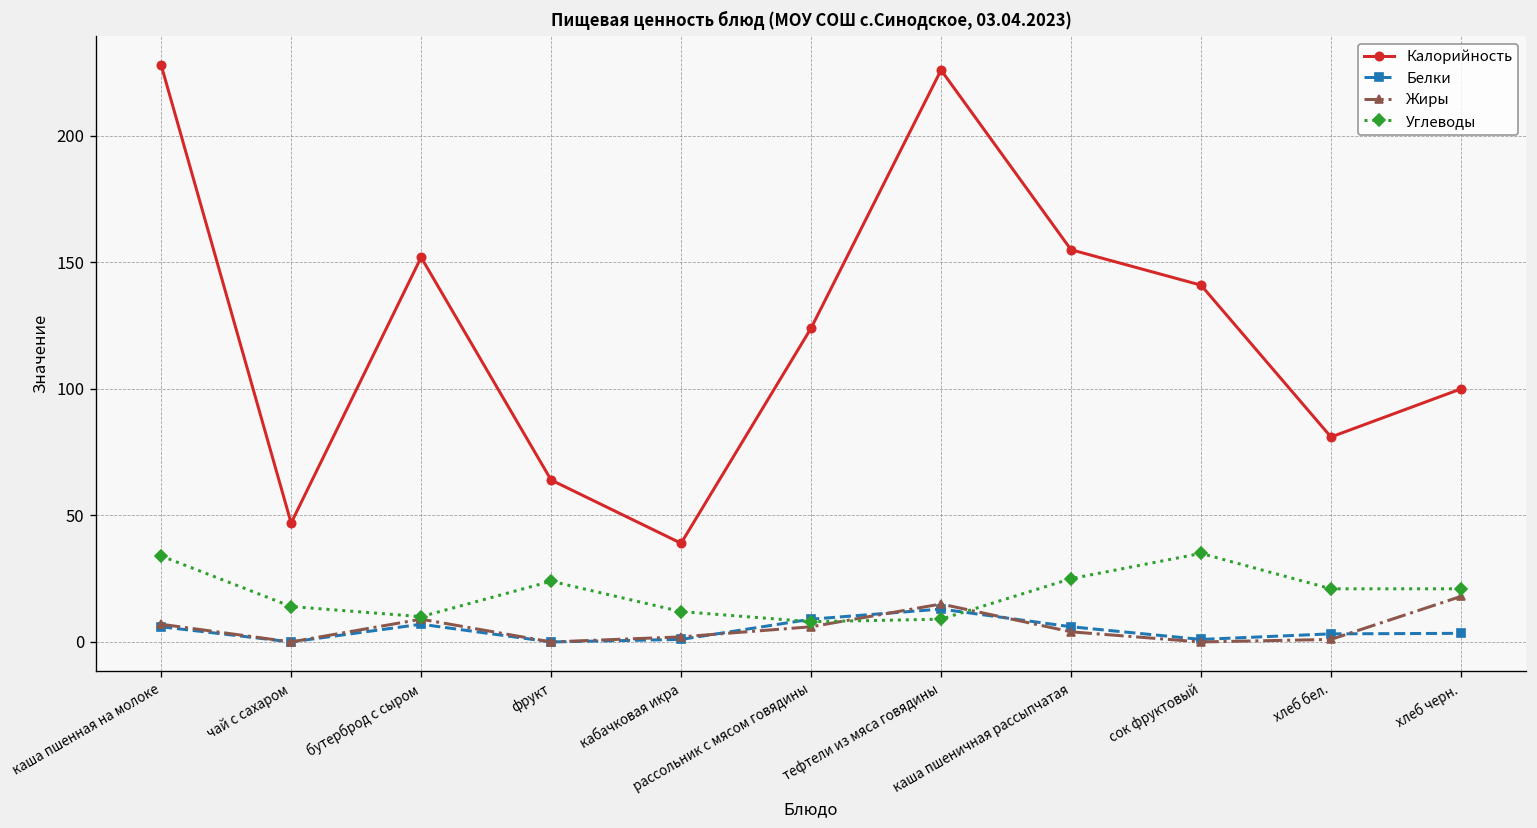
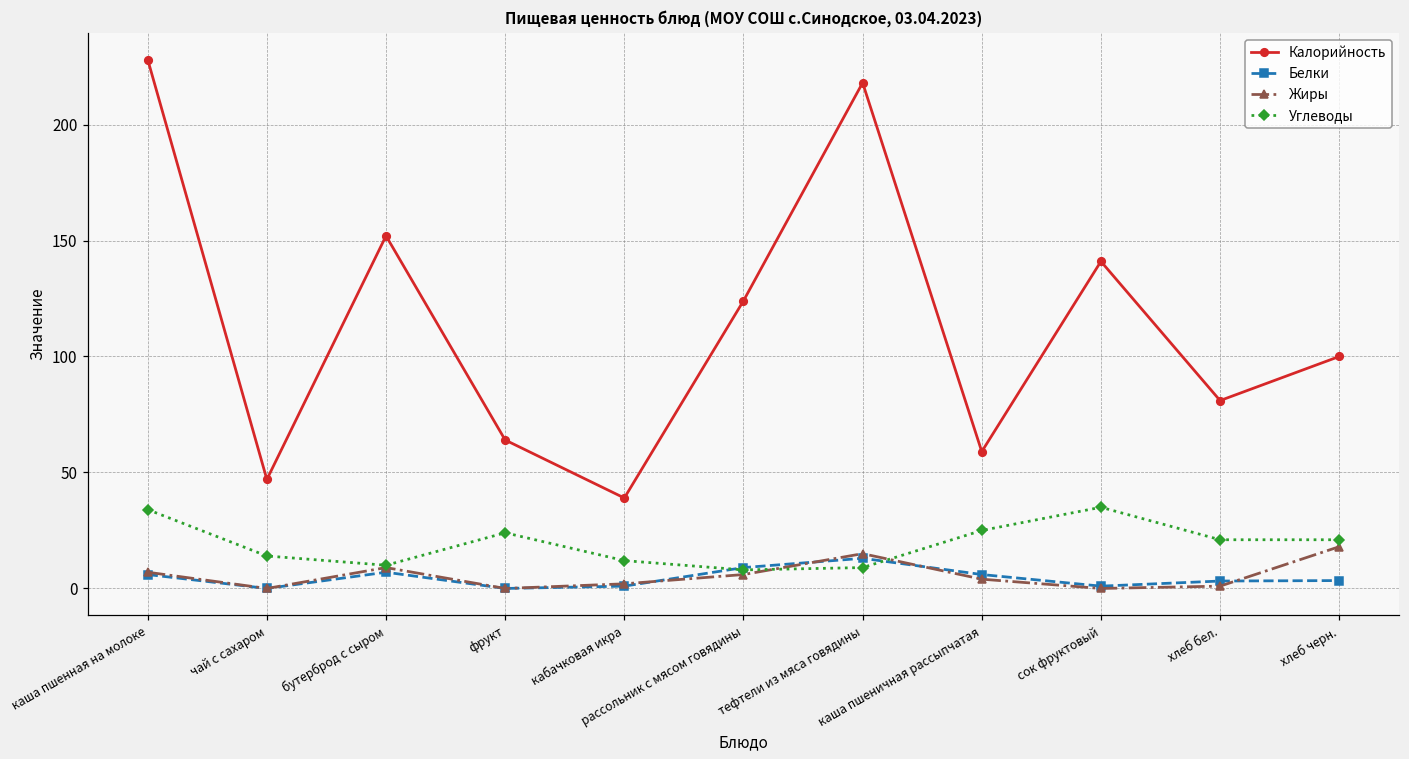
  {
    "Калорийность": {
      "каша пшенная на молоке": 228,
      "чай с сахаром": 47,
      "бутерброд с сыром": 152,
      "фрукт": 64,
      "кабачковая икра": 39,
      "рассольник с мясом говядины": 124,
-     "тефтели из мяса говядины": 226,
-     "каша пшеничная рассыпчатая": 155,
+     "тефтели из мяса говядины": 218,
+     "каша пшеничная рассыпчатая": 59,
      "сок фруктовый": 141,
      "хлеб бел.": 81,
      "хлеб черн.": 100
    },
    "Белки": {
      "бутерброд с сыром": 7,
      "тефтели из мяса говядины": 13,
      "каша пшеничная рассыпчатая": 6,
      "хлеб бел.": 3,
      "хлеб черн.": 3
    },
    "Жиры": {
      "рассольник с мясом говядины": 6,
      "тефтели из мяса говядины": 15,
      "каша пшеничная рассыпчатая": 4,
      "хлеб бел.": 1,
      "хлеб черн.": 18
    },
    "Углеводы": {
      "каша пшенная на молоке": 34,
      "чай с сахаром": 14,
      "фрукт": 24,
      "кабачковая икра": 12,
      "тефтели из мяса говядины": 9,
      "каша пшеничная рассыпчатая": 25,
      "сок фруктовый": 35,
      "хлеб бел.": 21,
      "хлеб черн.": 21
    }
  }
